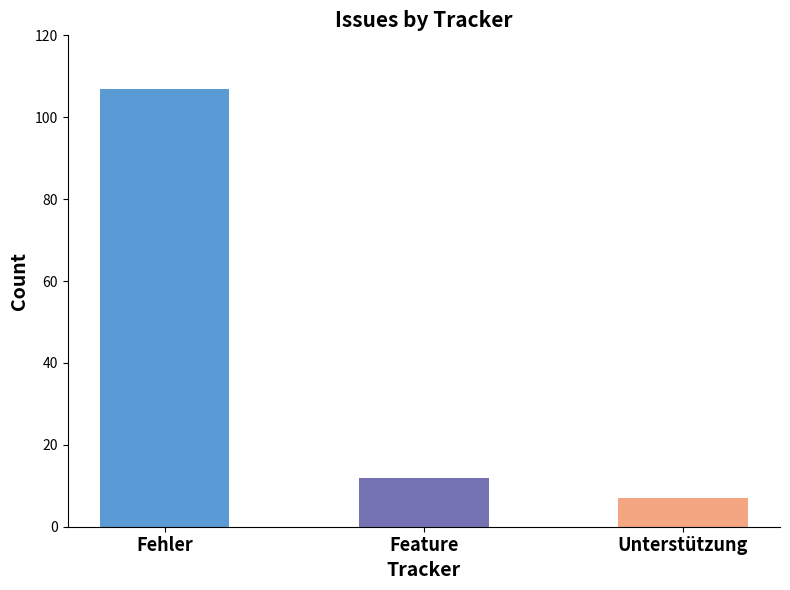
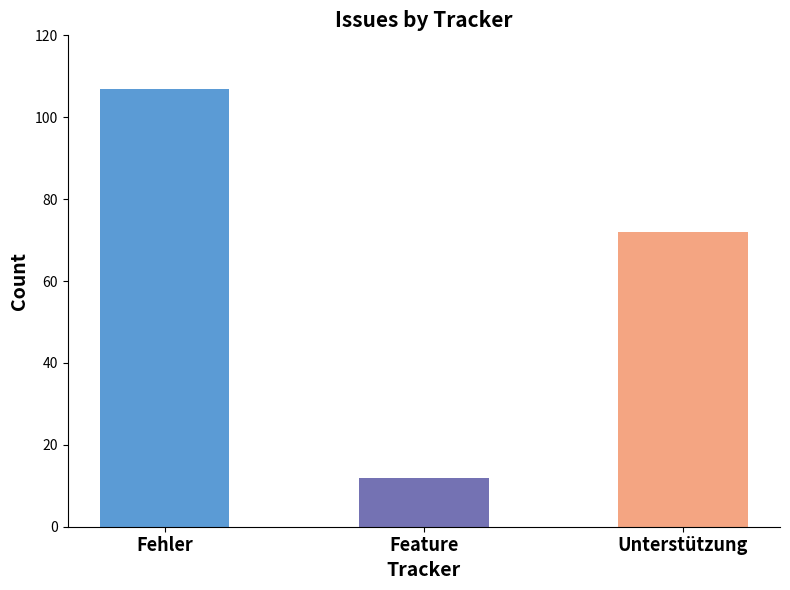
  {
    "Fehler": 107,
    "Feature": 12,
-   "Unterstützung": 7
+   "Unterstützung": 72
  }
